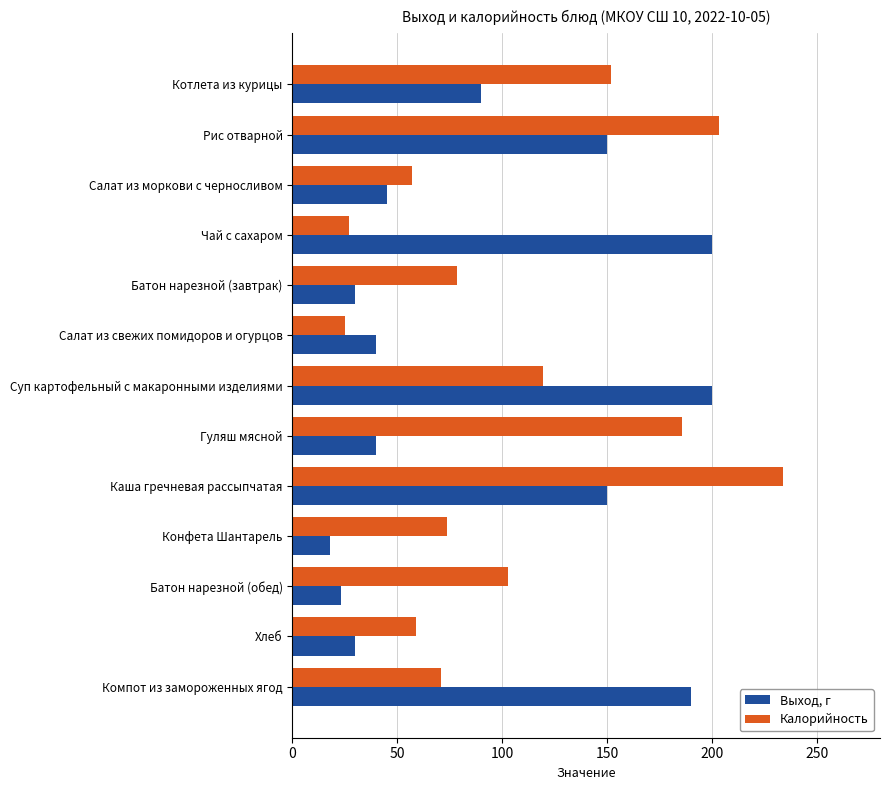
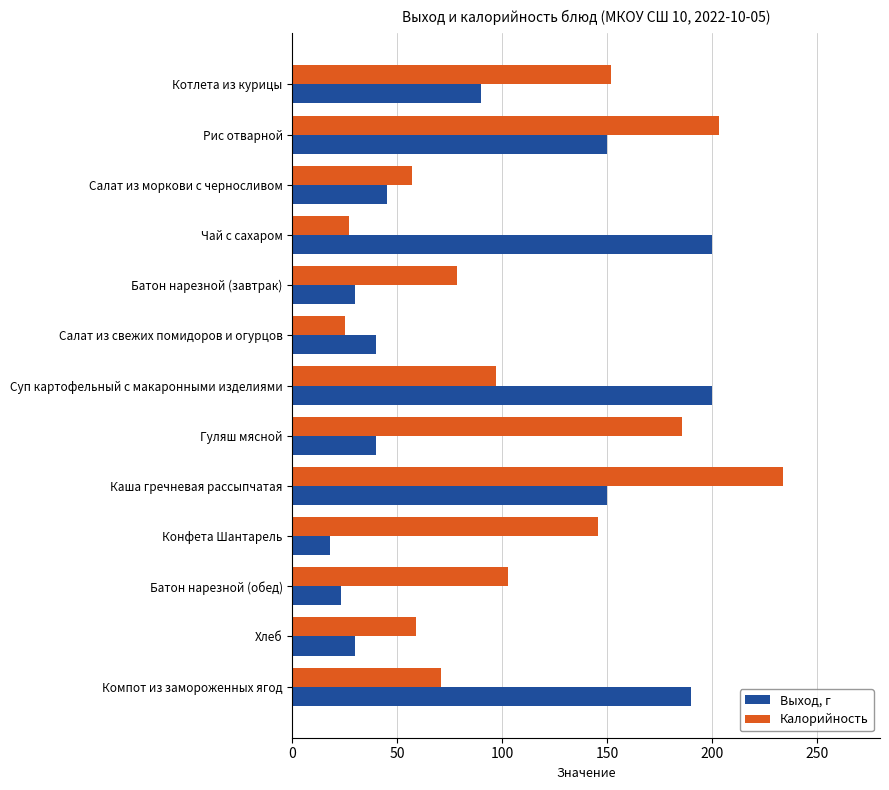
  {
    "Выход, г": {
      "Котлета из курицы": 90,
      "Рис отварной": 150,
      "Салат из моркови с черносливом": 45,
      "Чай с сахаром": 200,
      "Батон нарезной (завтрак)": 30,
      "Салат из свежих помидоров и огурцов": 40,
      "Суп картофельный с макаронными изделиями": 200,
      "Гуляш мясной": 40,
      "Каша гречневая рассыпчатая": 150,
      "Конфета Шантарель": 18,
      "Батон нарезной (обед)": 23,
      "Хлеб": 30,
      "Компот из замороженных ягод": 190
    },
    "Калорийность": {
      "Котлета из курицы": 152,
      "Рис отварной": 204,
      "Салат из моркови с черносливом": 57,
      "Чай с сахаром": 27,
      "Батон нарезной (завтрак)": 79,
      "Салат из свежих помидоров и огурцов": 25,
-     "Суп картофельный с макаронными изделиями": 120,
+     "Суп картофельный с макаронными изделиями": 97,
      "Гуляш мясной": 186,
      "Каша гречневая рассыпчатая": 234,
-     "Конфета Шантарель": 74,
+     "Конфета Шантарель": 146,
      "Батон нарезной (обед)": 103,
      "Хлеб": 59,
      "Компот из замороженных ягод": 71
    }
  }
